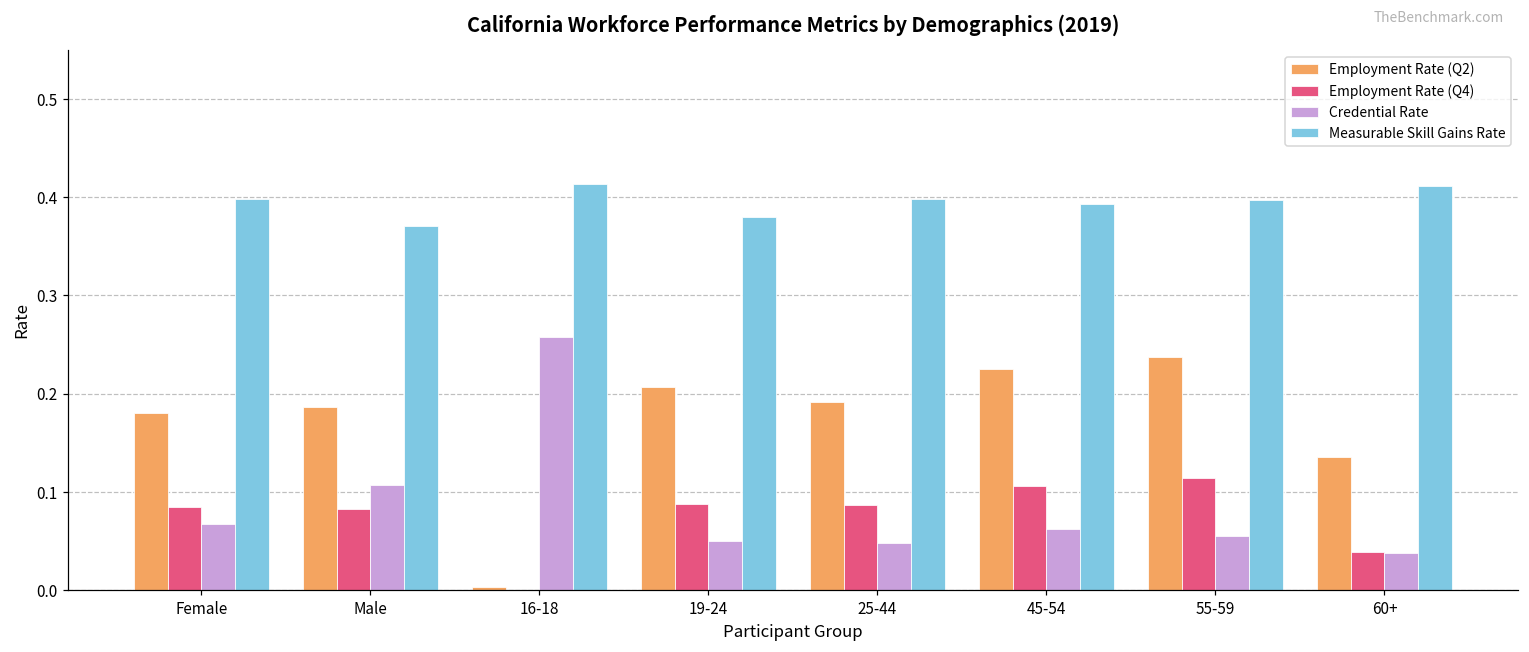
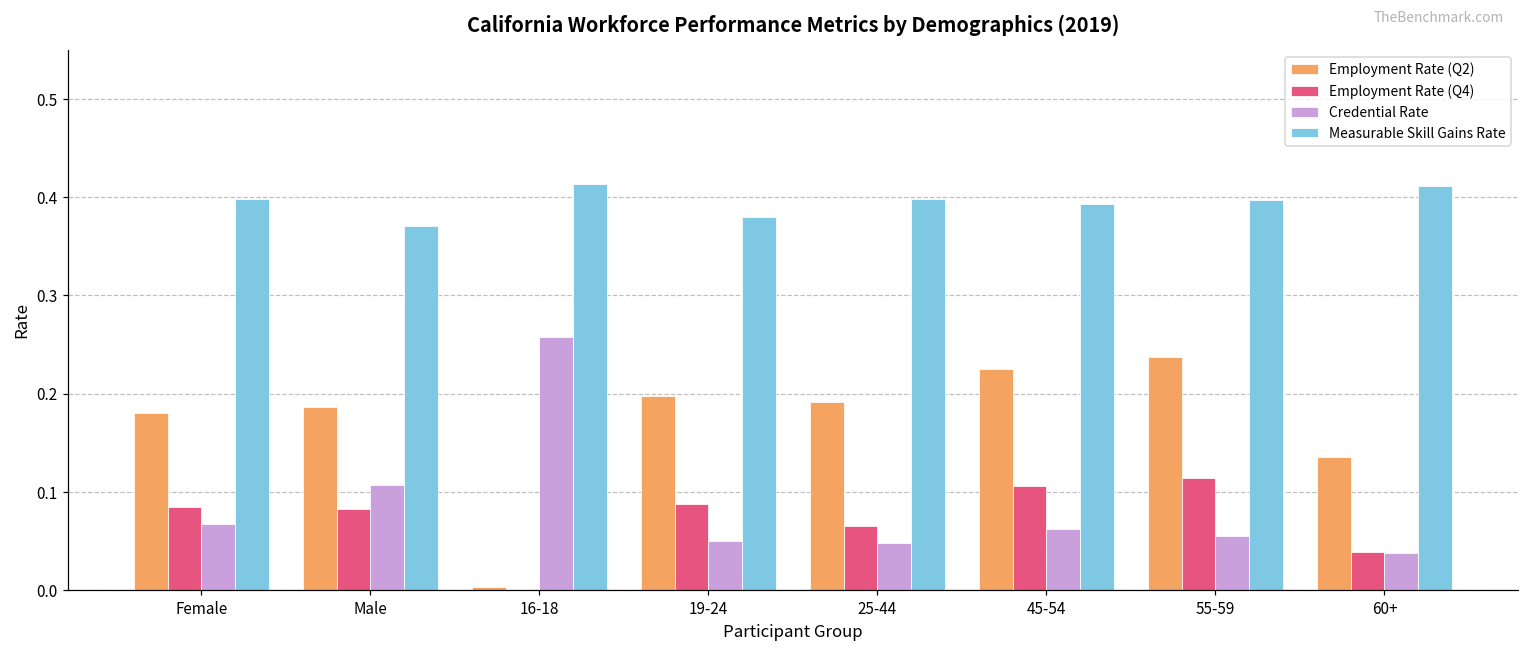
  {
    "Employment Rate (Q2)": {
      "Female": 0.18,
      "Male": 0.19,
      "16-18": 0.00,
-     "19-24": 0.21,
+     "19-24": 0.20,
      "25-44": 0.19,
      "45-54": 0.22,
      "55-59": 0.24,
      "60+": 0.14
    },
    "Employment Rate (Q4)": {
      "Female": 0.09,
      "Male": 0.08,
      "19-24": 0.09,
-     "25-44": 0.09,
+     "25-44": 0.06,
      "45-54": 0.11,
      "55-59": 0.11,
      "60+": 0.04
    },
    "Credential Rate": {
      "Female": 0.07,
      "Male": 0.11,
      "16-18": 0.26,
      "19-24": 0.05,
      "25-44": 0.05,
      "45-54": 0.06,
      "55-59": 0.05,
      "60+": 0.04
    },
    "Measurable Skill Gains Rate": {
      "Female": 0.40,
      "Male": 0.37,
      "16-18": 0.41,
      "19-24": 0.38,
      "25-44": 0.40,
      "45-54": 0.39,
      "55-59": 0.40,
      "60+": 0.41
    }
  }
